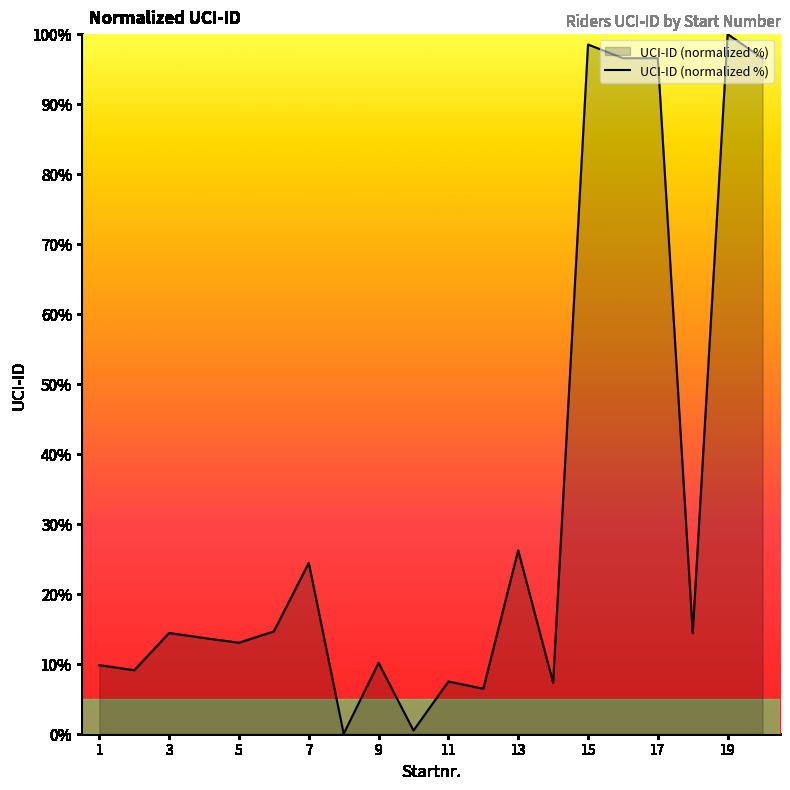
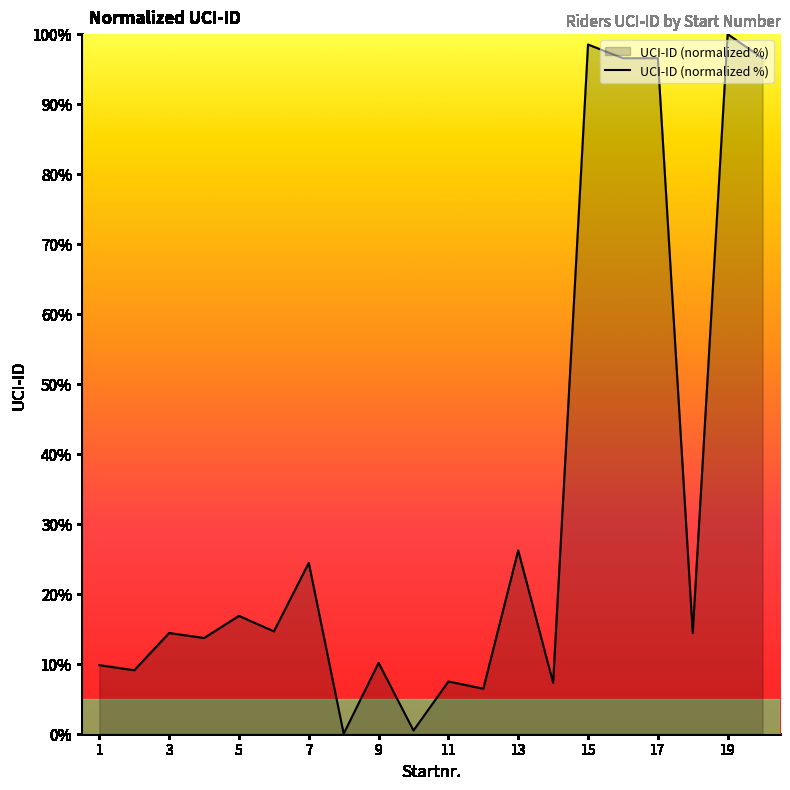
  {
    "1": "10%",
    "3": "14%",
-   "5": "13%",
+   "5": "17%",
    "7": "24%",
    "9": "10%",
    "11": "7%",
    "13": "26%",
    "15": "99%",
    "19": "100%"
  }
